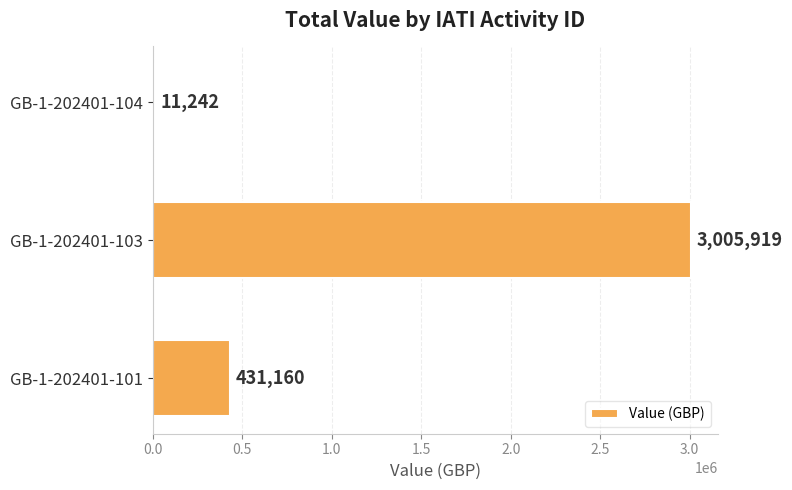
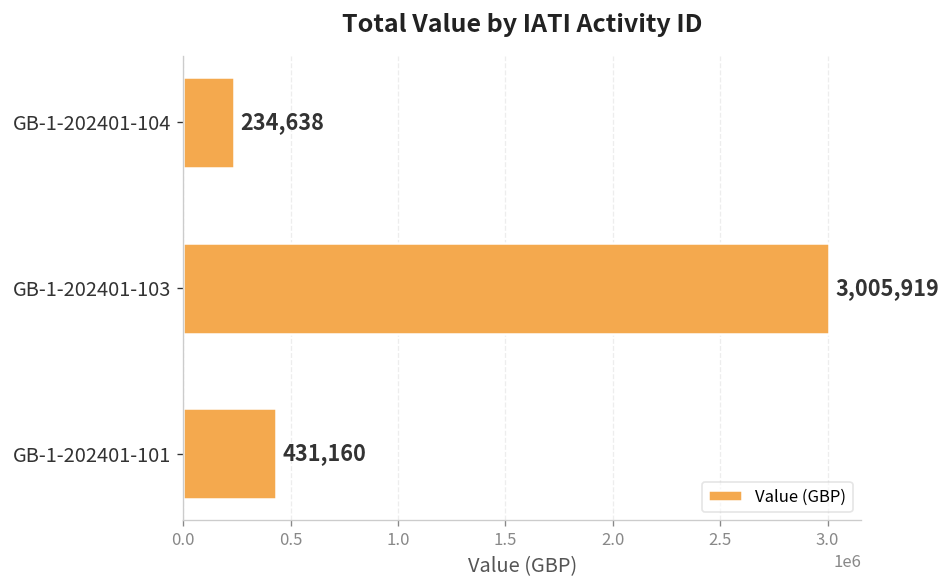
  {
-   "GB-1-202401-104": "11,242",
+   "GB-1-202401-104": "234,638",
    "GB-1-202401-103": "3,005,919",
    "GB-1-202401-101": "431,160"
  }
